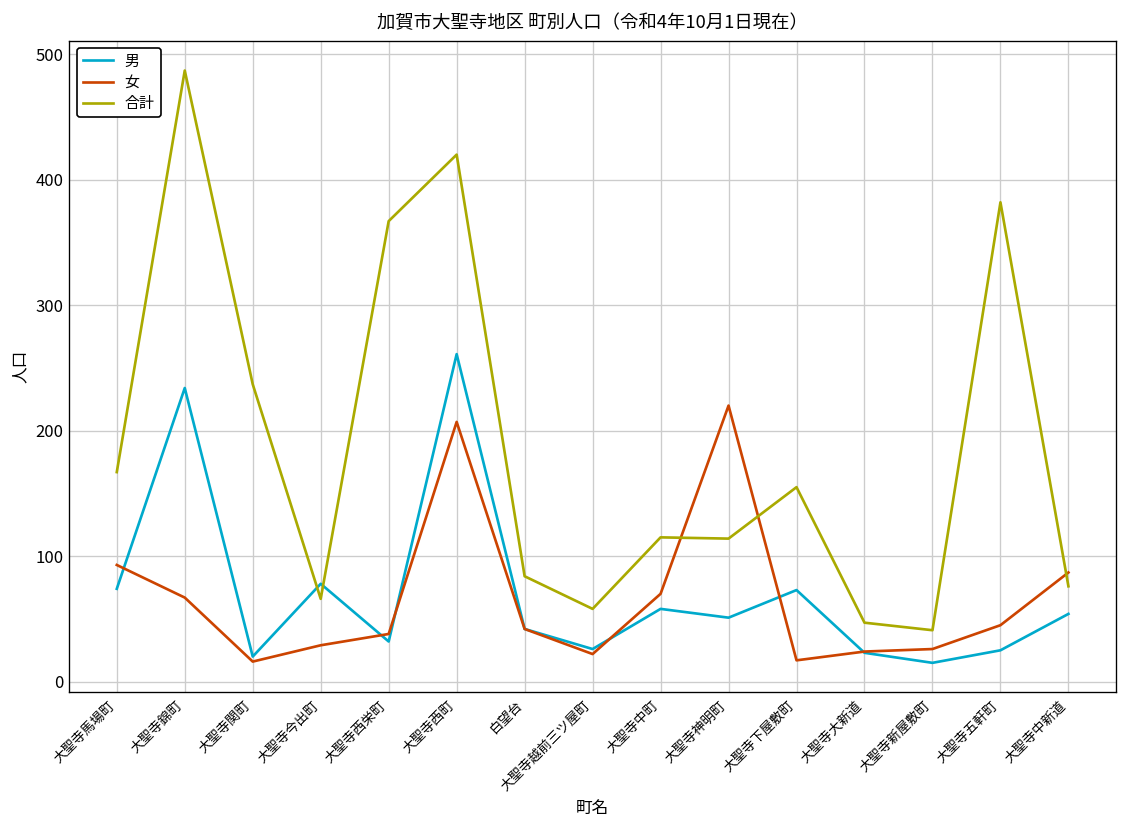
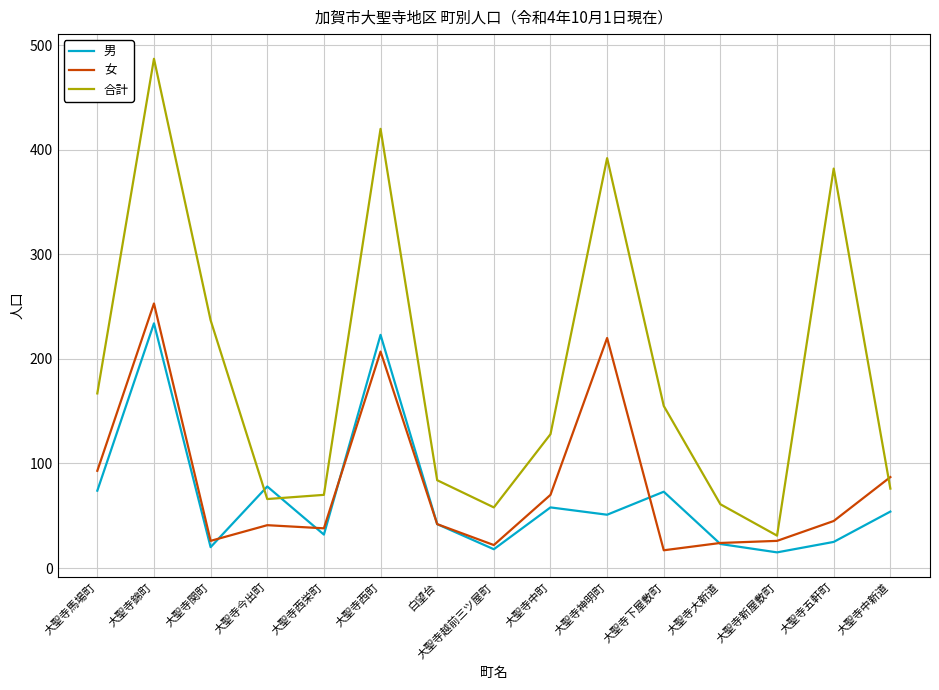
  {
    "男": {
      "大聖寺馬場町": 74,
      "大聖寺錦町": 234,
      "大聖寺関町": 20,
      "大聖寺今出町": 78,
      "大聖寺西栄町": 32,
-     "大聖寺西町": 261,
-     "大聖寺越前三ツ屋町": 26,
+     "大聖寺西町": 223,
+     "大聖寺越前三ツ屋町": 18,
      "大聖寺中町": 58,
      "大聖寺神明町": 51,
      "大聖寺下屋敷町": 73,
      "大聖寺新屋敷町": 15,
      "大聖寺五軒町": 25,
      "大聖寺中新道": 54
    },
    "女": {
      "大聖寺馬場町": 93,
-     "大聖寺錦町": 67,
-     "大聖寺関町": 16,
-     "大聖寺今出町": 29,
+     "大聖寺錦町": 253,
+     "大聖寺関町": 26,
+     "大聖寺今出町": 41,
      "大聖寺西栄町": 38,
      "大聖寺西町": 207,
      "大聖寺越前三ツ屋町": 22,
      "大聖寺中町": 70,
      "大聖寺神明町": 220,
      "大聖寺下屋敷町": 17,
      "大聖寺新屋敷町": 26,
      "大聖寺五軒町": 45,
      "大聖寺中新道": 87
    },
    "合計": {
      "大聖寺馬場町": 167,
      "大聖寺錦町": 487,
      "大聖寺関町": 237,
      "大聖寺今出町": 66,
-     "大聖寺西栄町": 367,
+     "大聖寺西栄町": 70,
      "大聖寺西町": 420,
      "白望台": 84,
      "大聖寺越前三ツ屋町": 58,
-     "大聖寺中町": 115,
-     "大聖寺神明町": 114,
+     "大聖寺中町": 128,
+     "大聖寺神明町": 392,
      "大聖寺下屋敷町": 155,
-     "大聖寺大新道": 47,
-     "大聖寺新屋敷町": 41,
+     "大聖寺大新道": 61,
+     "大聖寺新屋敷町": 31,
      "大聖寺五軒町": 382,
      "大聖寺中新道": 76
    }
  }
